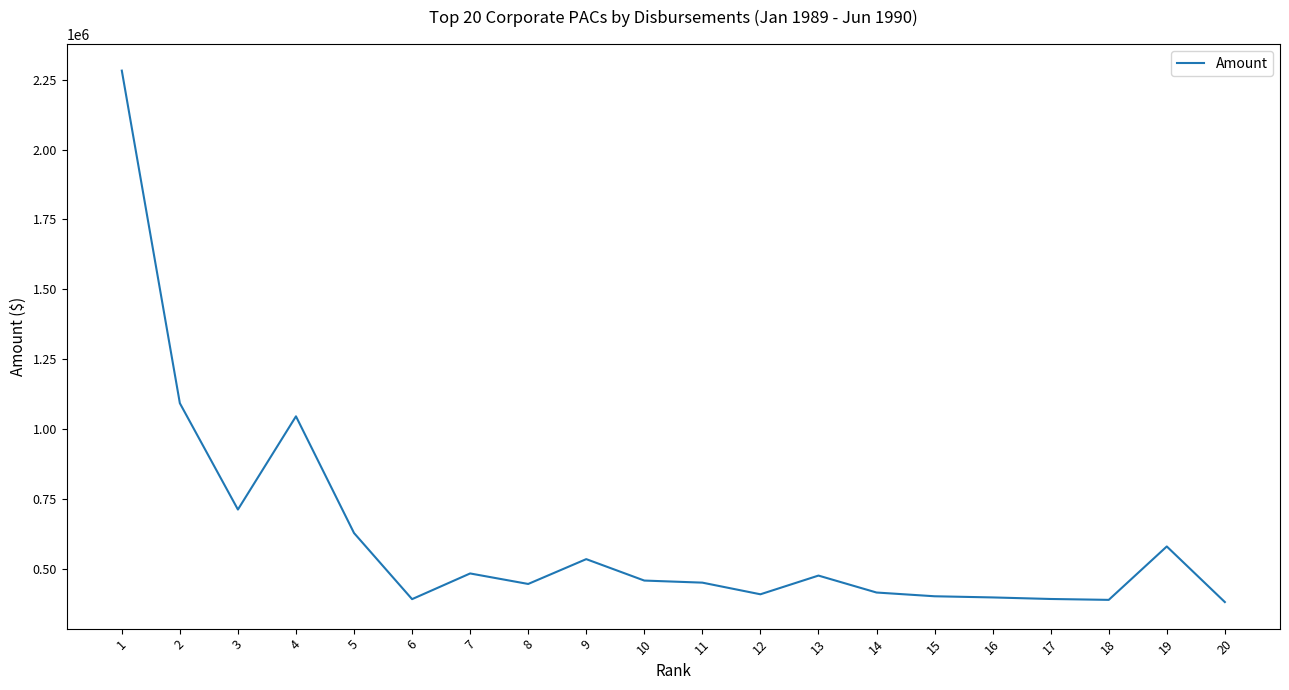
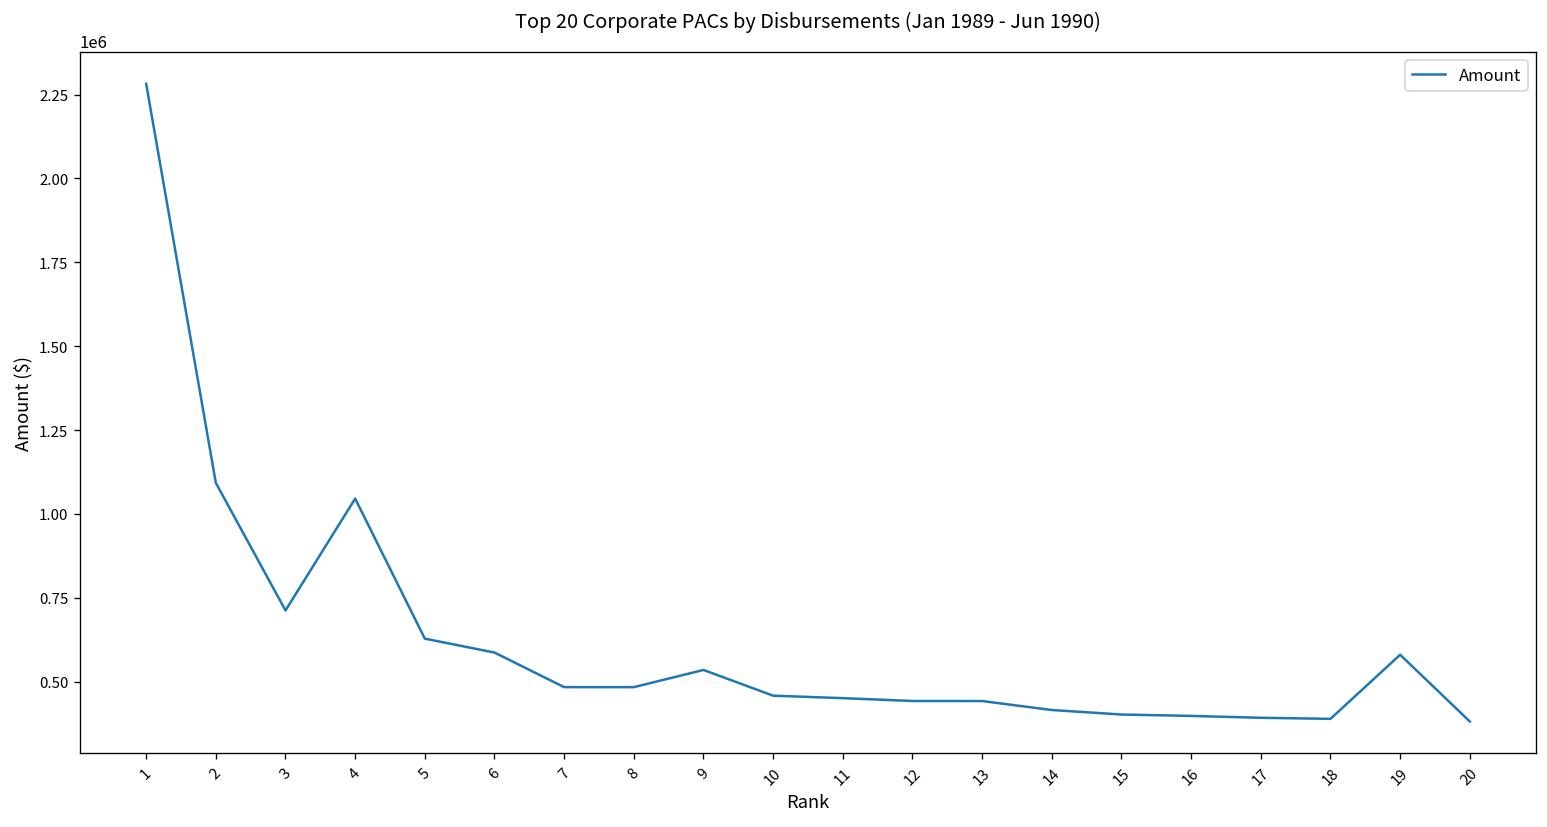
  {
    "1": 2280000,
    "2": 1090000,
    "3": 710000,
    "4": 1050000,
    "5": 630000,
-   "6": 390000,
+   "6": 590000,
    "7": 480000,
-   "8": 450000,
+   "8": 480000,
    "9": 530000,
    "10": 460000,
    "11": 450000,
-   "12": 410000,
-   "13": 480000,
+   "12": 440000,
+   "13": 440000,
    "14": 420000,
    "15": 400000,
    "16": 400000,
    "17": 390000,
    "18": 390000,
    "19": 580000,
    "20": 380000
  }
